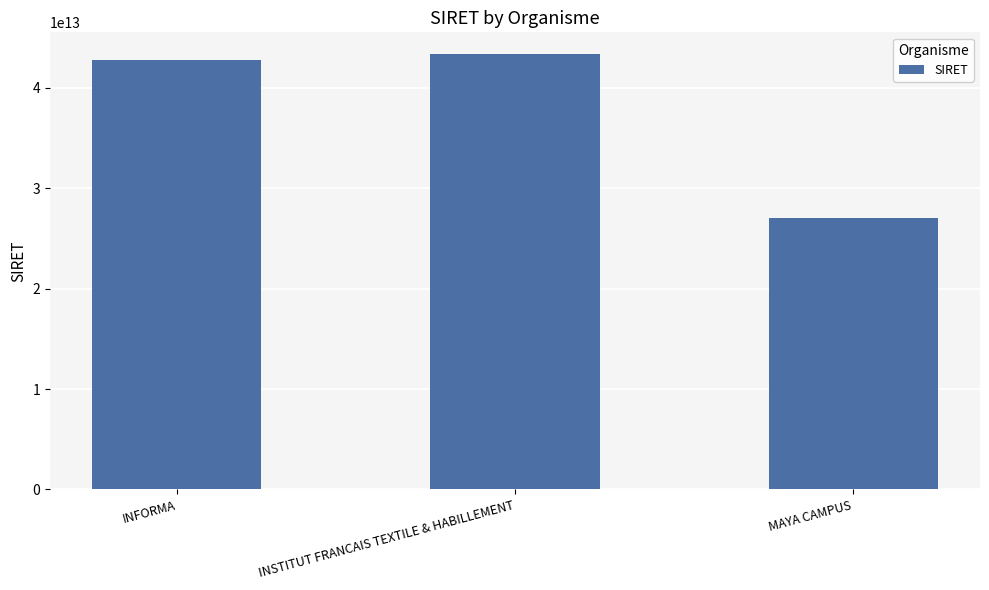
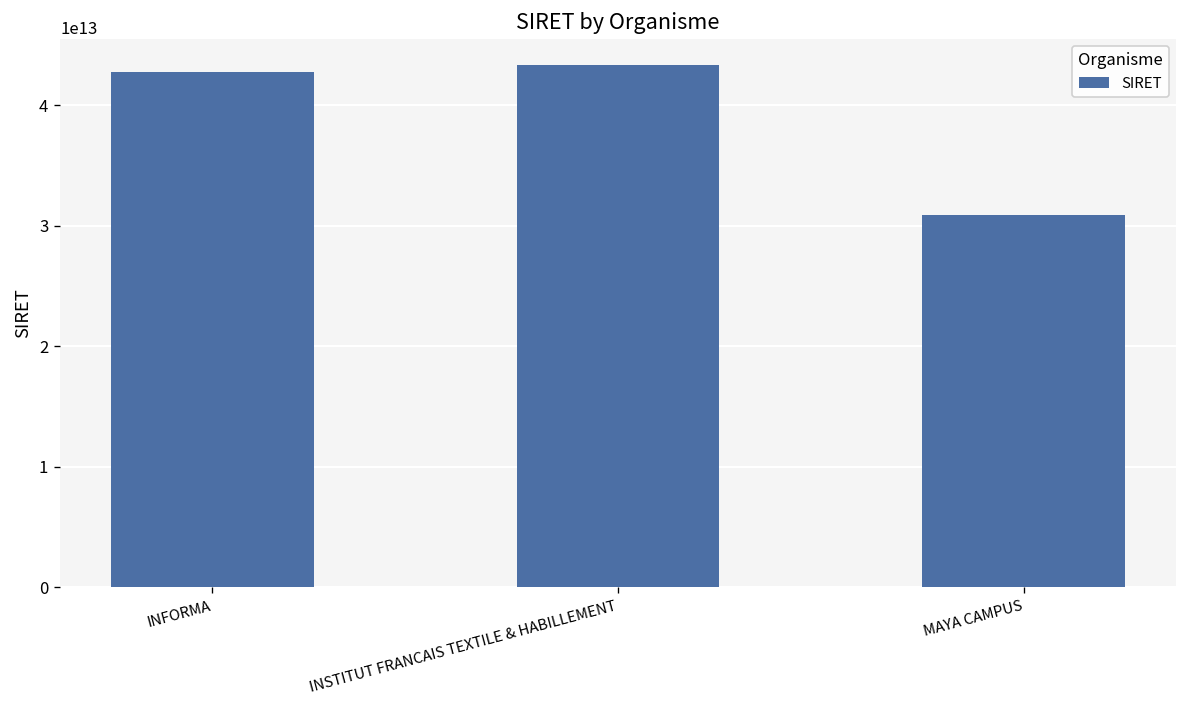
  {
    "INFORMA": 42800000000000,
    "INSTITUT FRANCAIS TEXTILE & HABILLEMENT": 43300000000000,
-   "MAYA CAMPUS": 27000000000000
+   "MAYA CAMPUS": 30900000000000
  }
